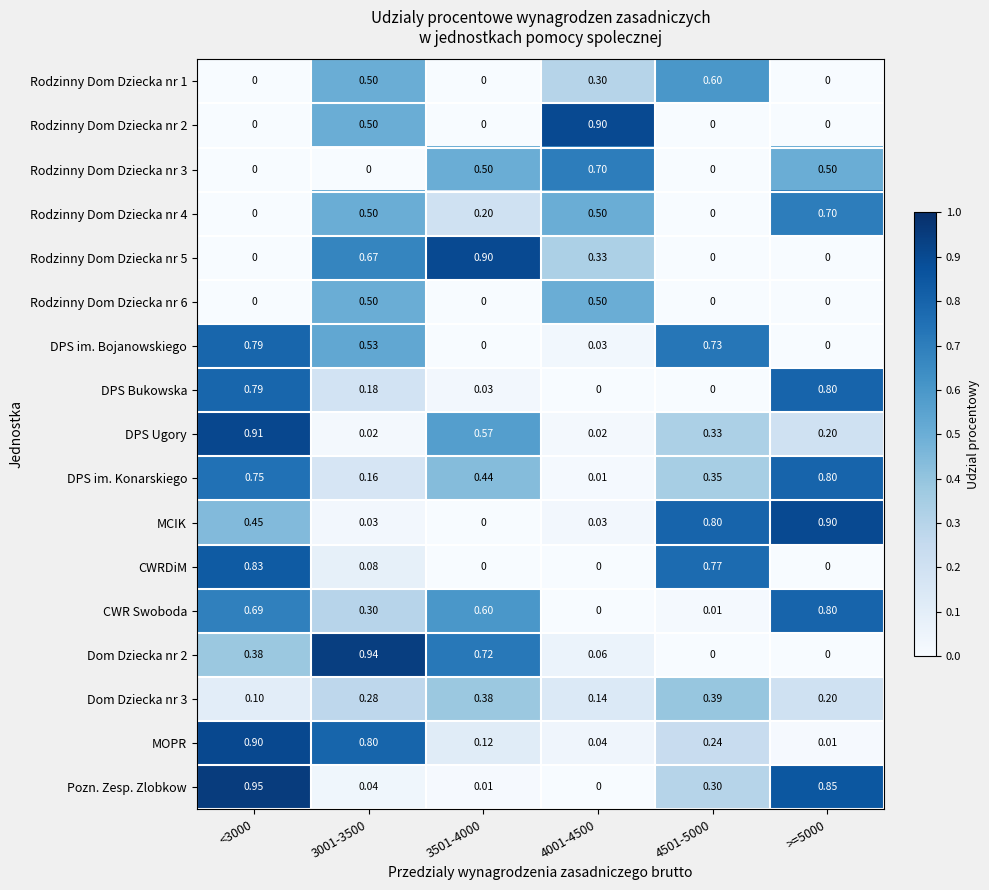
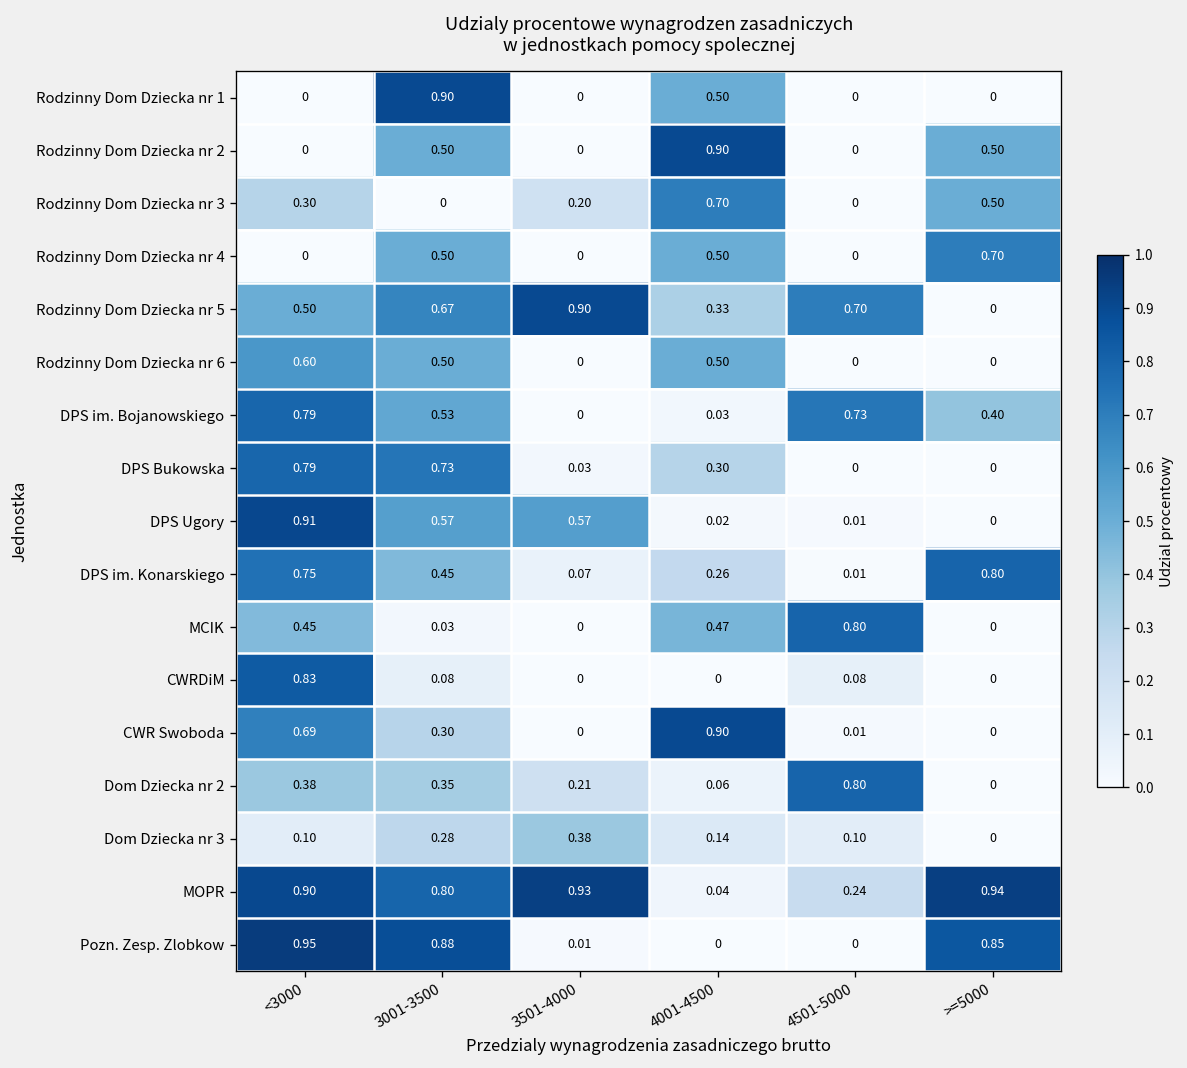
  {
    "Rodzinny Dom Dziecka nr 1": {
      "<3000": 0,
-     "3001-3500": 0.50,
+     "3001-3500": 0.90,
      "3501-4000": 0,
-     "4001-4500": 0.30,
-     "4501-5000": 0.60,
+     "4001-4500": 0.50,
+     "4501-5000": 0,
      ">=5000": 0
    },
    "Rodzinny Dom Dziecka nr 2": {
      "<3000": 0,
      "3001-3500": 0.50,
      "3501-4000": 0,
      "4001-4500": 0.90,
      "4501-5000": 0,
-     ">=5000": 0
+     ">=5000": 0.50
    },
    "Rodzinny Dom Dziecka nr 3": {
-     "<3000": 0,
+     "<3000": 0.30,
      "3001-3500": 0,
-     "3501-4000": 0.50,
+     "3501-4000": 0.20,
      "4001-4500": 0.70,
      "4501-5000": 0,
      ">=5000": 0.50
    },
    "Rodzinny Dom Dziecka nr 4": {
      "<3000": 0,
      "3001-3500": 0.50,
-     "3501-4000": 0.20,
+     "3501-4000": 0,
      "4001-4500": 0.50,
      "4501-5000": 0,
      ">=5000": 0.70
    },
    "Rodzinny Dom Dziecka nr 5": {
-     "<3000": 0,
+     "<3000": 0.50,
      "3001-3500": 0.67,
      "3501-4000": 0.90,
      "4001-4500": 0.33,
-     "4501-5000": 0,
+     "4501-5000": 0.70,
      ">=5000": 0
    },
    "Rodzinny Dom Dziecka nr 6": {
-     "<3000": 0,
+     "<3000": 0.60,
      "3001-3500": 0.50,
      "3501-4000": 0,
      "4001-4500": 0.50,
      "4501-5000": 0,
      ">=5000": 0
    },
    "DPS im. Bojanowskiego": {
      "<3000": 0.79,
      "3001-3500": 0.53,
      "3501-4000": 0,
      "4001-4500": 0.03,
      "4501-5000": 0.73,
-     ">=5000": 0
+     ">=5000": 0.40
    },
    "DPS Bukowska": {
      "<3000": 0.79,
-     "3001-3500": 0.18,
+     "3001-3500": 0.73,
      "3501-4000": 0.03,
-     "4001-4500": 0,
+     "4001-4500": 0.30,
      "4501-5000": 0,
-     ">=5000": 0.80
+     ">=5000": 0
    },
    "DPS Ugory": {
      "<3000": 0.91,
-     "3001-3500": 0.02,
+     "3001-3500": 0.57,
      "3501-4000": 0.57,
      "4001-4500": 0.02,
-     "4501-5000": 0.33,
-     ">=5000": 0.20
+     "4501-5000": 0.01,
+     ">=5000": 0
    },
    "DPS im. Konarskiego": {
      "<3000": 0.75,
-     "3001-3500": 0.16,
-     "3501-4000": 0.44,
-     "4001-4500": 0.01,
-     "4501-5000": 0.35,
+     "3001-3500": 0.45,
+     "3501-4000": 0.07,
+     "4001-4500": 0.26,
+     "4501-5000": 0.01,
      ">=5000": 0.80
    },
    "MCIK": {
      "<3000": 0.45,
      "3001-3500": 0.03,
      "3501-4000": 0,
-     "4001-4500": 0.03,
+     "4001-4500": 0.47,
      "4501-5000": 0.80,
-     ">=5000": 0.90
+     ">=5000": 0
    },
    "CWRDiM": {
      "<3000": 0.83,
      "3001-3500": 0.08,
      "3501-4000": 0,
      "4001-4500": 0,
-     "4501-5000": 0.77,
+     "4501-5000": 0.08,
      ">=5000": 0
    },
    "CWR Swoboda": {
      "<3000": 0.69,
      "3001-3500": 0.30,
-     "3501-4000": 0.60,
-     "4001-4500": 0,
+     "3501-4000": 0,
+     "4001-4500": 0.90,
      "4501-5000": 0.01,
-     ">=5000": 0.80
+     ">=5000": 0
    },
    "Dom Dziecka nr 2": {
      "<3000": 0.38,
-     "3001-3500": 0.94,
-     "3501-4000": 0.72,
+     "3001-3500": 0.35,
+     "3501-4000": 0.21,
      "4001-4500": 0.06,
-     "4501-5000": 0,
+     "4501-5000": 0.80,
      ">=5000": 0
    },
    "Dom Dziecka nr 3": {
      "<3000": 0.10,
      "3001-3500": 0.28,
      "3501-4000": 0.38,
      "4001-4500": 0.14,
-     "4501-5000": 0.39,
-     ">=5000": 0.20
+     "4501-5000": 0.10,
+     ">=5000": 0
    },
    "MOPR": {
      "<3000": 0.90,
      "3001-3500": 0.80,
-     "3501-4000": 0.12,
+     "3501-4000": 0.93,
      "4001-4500": 0.04,
      "4501-5000": 0.24,
-     ">=5000": 0.01
+     ">=5000": 0.94
    },
    "Pozn. Zesp. Zlobkow": {
      "<3000": 0.95,
-     "3001-3500": 0.04,
+     "3001-3500": 0.88,
      "3501-4000": 0.01,
      "4001-4500": 0,
-     "4501-5000": 0.30,
+     "4501-5000": 0,
      ">=5000": 0.85
    }
  }
